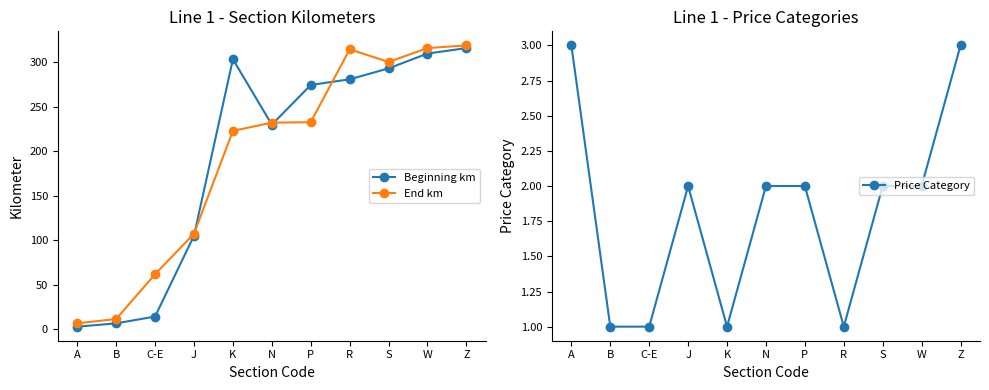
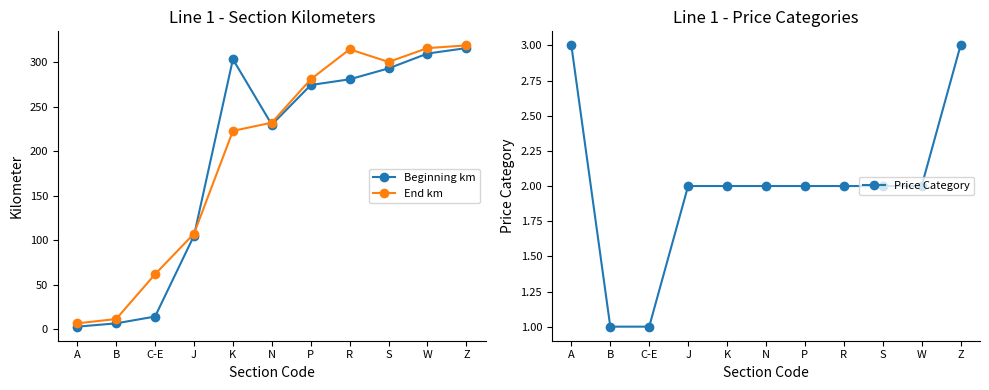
  {
    "Line 1 - Section Kilometers": {
      "Beginning km": {
        "A": 0,
        "B": 10,
        "C-E": 10,
        "K": 300,
        "P": 270,
        "R": 280,
        "S": 290,
        "W": 310,
        "Z": 320
      },
      "End km": {
        "A": 10,
        "B": 10,
        "C-E": 60,
        "K": 220,
-       "P": 230,
+       "P": 280,
        "R": 310,
        "S": 300,
        "W": 320,
        "Z": 320
      }
    },
    "Line 1 - Price Categories": {
      "A": 3,
      "B": 1,
      "C-E": 1,
      "J": 2,
-     "K": 1,
+     "K": 2,
      "N": 2,
      "P": 2,
-     "R": 1,
+     "R": 2,
      "Z": 3
    }
  }
